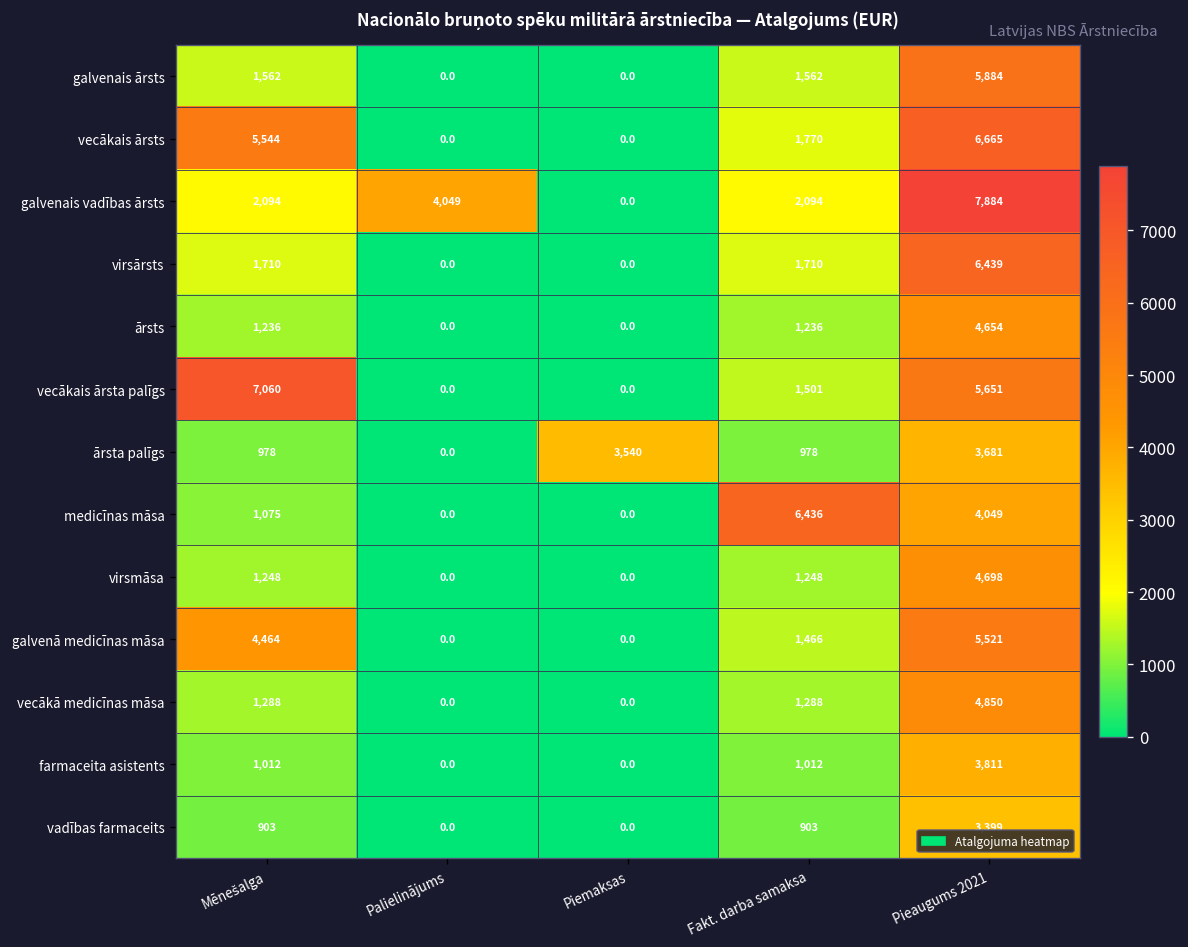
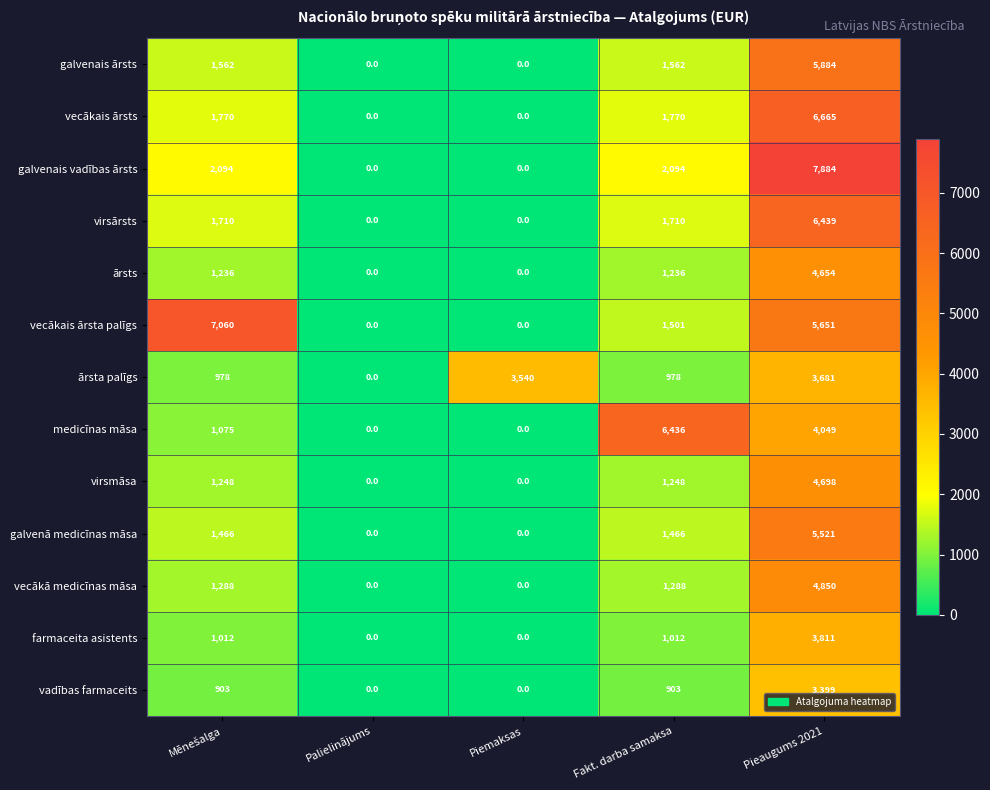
  {
    "galvenais ārsts": {
      "Mēnešalga": "1,562",
      "Palielinājums": "0.0",
      "Piemaksas": "0.0",
      "Fakt. darba samaksa": "1,562",
      "Pieaugums 2021": "5,884"
    },
    "vecākais ārsts": {
-     "Mēnešalga": "5,544",
+     "Mēnešalga": "1,770",
      "Palielinājums": "0.0",
      "Piemaksas": "0.0",
      "Fakt. darba samaksa": "1,770",
      "Pieaugums 2021": "6,665"
    },
    "galvenais vadības ārsts": {
      "Mēnešalga": "2,094",
-     "Palielinājums": "4,049",
+     "Palielinājums": "0.0",
      "Piemaksas": "0.0",
      "Fakt. darba samaksa": "2,094",
      "Pieaugums 2021": "7,884"
    },
    "virsārsts": {
      "Mēnešalga": "1,710",
      "Palielinājums": "0.0",
      "Piemaksas": "0.0",
      "Fakt. darba samaksa": "1,710",
      "Pieaugums 2021": "6,439"
    },
    "ārsts": {
      "Mēnešalga": "1,236",
      "Palielinājums": "0.0",
      "Piemaksas": "0.0",
      "Fakt. darba samaksa": "1,236",
      "Pieaugums 2021": "4,654"
    },
    "vecākais ārsta palīgs": {
      "Mēnešalga": "7,060",
      "Palielinājums": "0.0",
      "Piemaksas": "0.0",
      "Fakt. darba samaksa": "1,501",
      "Pieaugums 2021": "5,651"
    },
    "ārsta palīgs": {
      "Mēnešalga": "978",
      "Palielinājums": "0.0",
      "Piemaksas": "3,540",
      "Fakt. darba samaksa": "978",
      "Pieaugums 2021": "3,681"
    },
    "medicīnas māsa": {
      "Mēnešalga": "1,075",
      "Palielinājums": "0.0",
      "Piemaksas": "0.0",
      "Fakt. darba samaksa": "6,436",
      "Pieaugums 2021": "4,049"
    },
    "virsmāsa": {
      "Mēnešalga": "1,248",
      "Palielinājums": "0.0",
      "Piemaksas": "0.0",
      "Fakt. darba samaksa": "1,248",
      "Pieaugums 2021": "4,698"
    },
    "galvenā medicīnas māsa": {
-     "Mēnešalga": "4,464",
+     "Mēnešalga": "1,466",
      "Palielinājums": "0.0",
      "Piemaksas": "0.0",
      "Fakt. darba samaksa": "1,466",
      "Pieaugums 2021": "5,521"
    },
    "vecākā medicīnas māsa": {
      "Mēnešalga": "1,288",
      "Palielinājums": "0.0",
      "Piemaksas": "0.0",
      "Fakt. darba samaksa": "1,288",
      "Pieaugums 2021": "4,850"
    },
    "farmaceita asistents": {
      "Mēnešalga": "1,012",
      "Palielinājums": "0.0",
      "Piemaksas": "0.0",
      "Fakt. darba samaksa": "1,012",
      "Pieaugums 2021": "3,811"
    },
    "vadības farmaceits": {
      "Mēnešalga": "903",
      "Palielinājums": "0.0",
      "Piemaksas": "0.0",
      "Fakt. darba samaksa": "903"
    }
  }
